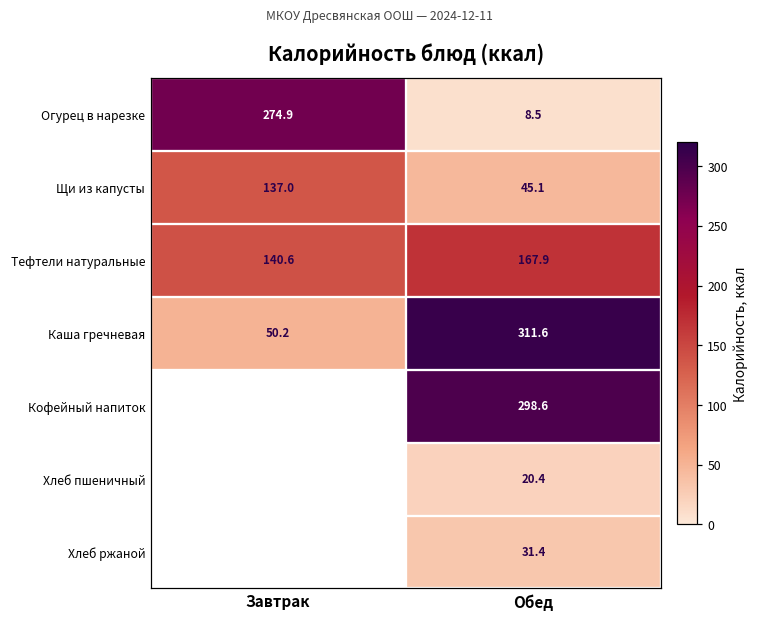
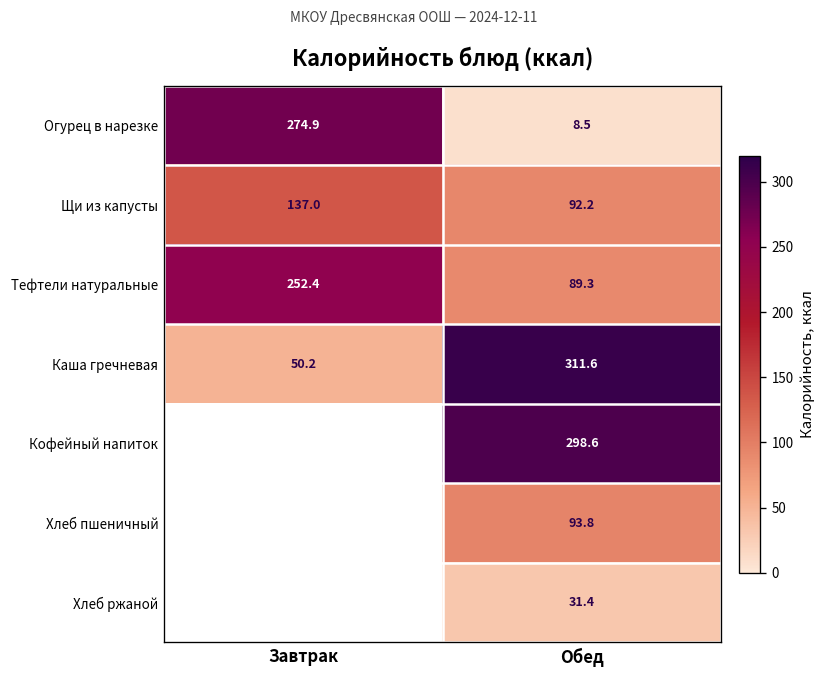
  {
    "Огурец в нарезке": {
      "Завтрак": 274.9,
      "Обед": 8.5
    },
    "Щи из капусты": {
      "Завтрак": 137.0,
-     "Обед": 45.1
+     "Обед": 92.2
    },
    "Тефтели натуральные": {
-     "Завтрак": 140.6,
-     "Обед": 167.9
+     "Завтрак": 252.4,
+     "Обед": 89.3
    },
    "Каша гречневая": {
      "Завтрак": 50.2,
      "Обед": 311.6
    },
    "Кофейный напиток": {
      "Обед": 298.6
    },
    "Хлеб пшеничный": {
-     "Обед": 20.4
+     "Обед": 93.8
    },
    "Хлеб ржаной": {
      "Обед": 31.4
    }
  }
